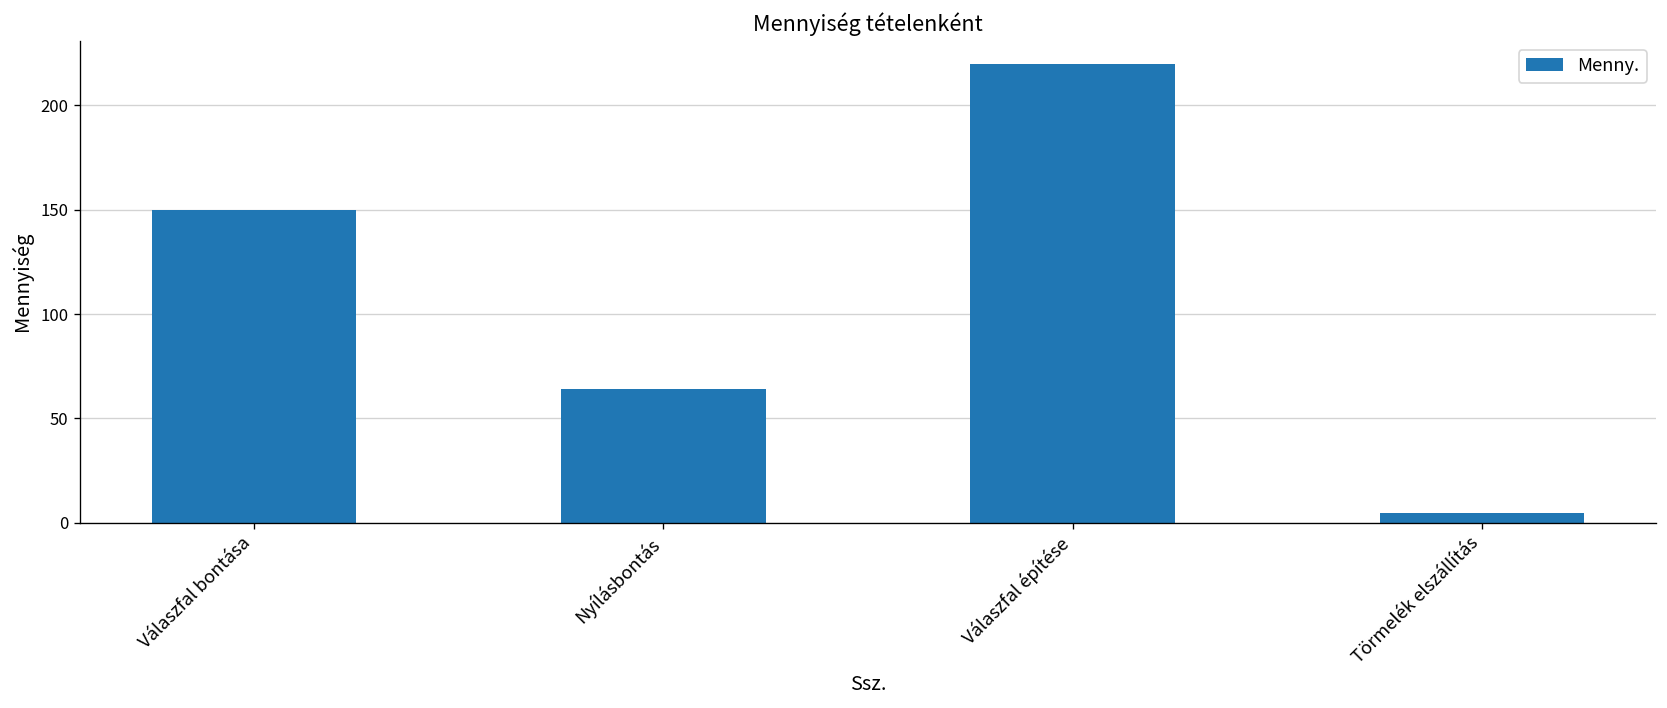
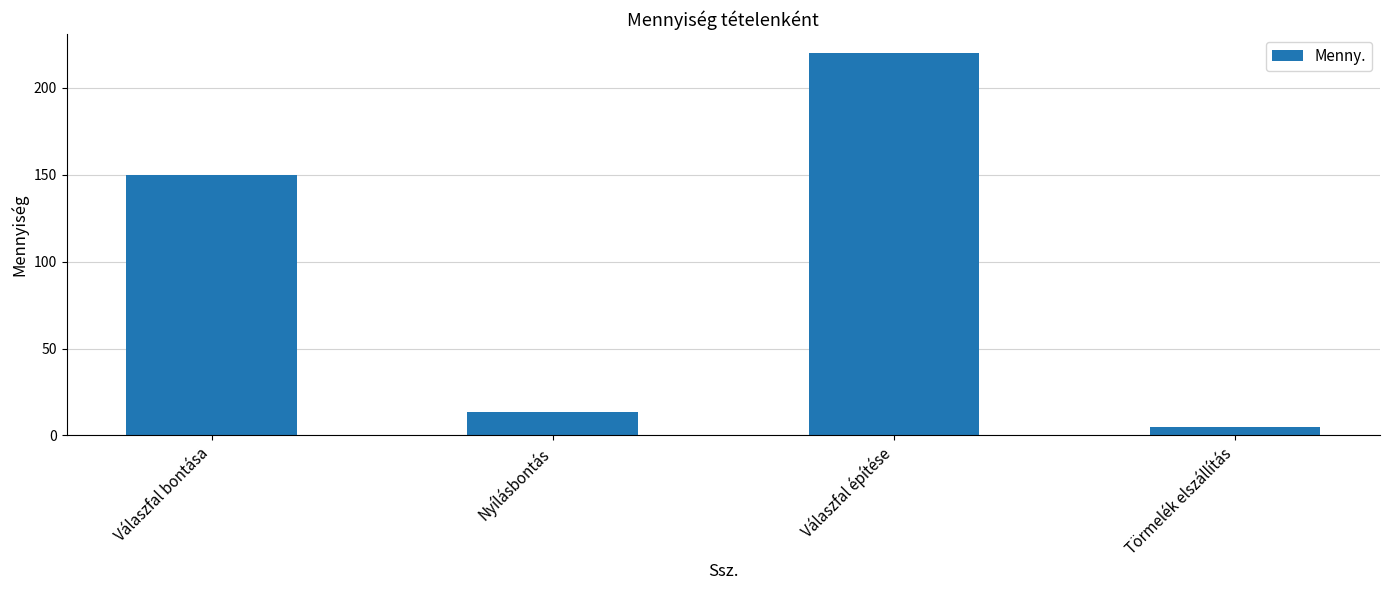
  {
    "Válaszfal bontása": 150,
-   "Nyílásbontás": 64,
+   "Nyílásbontás": 13,
    "Válaszfal építése": 220,
    "Törmelék elszállítás": 5
  }
